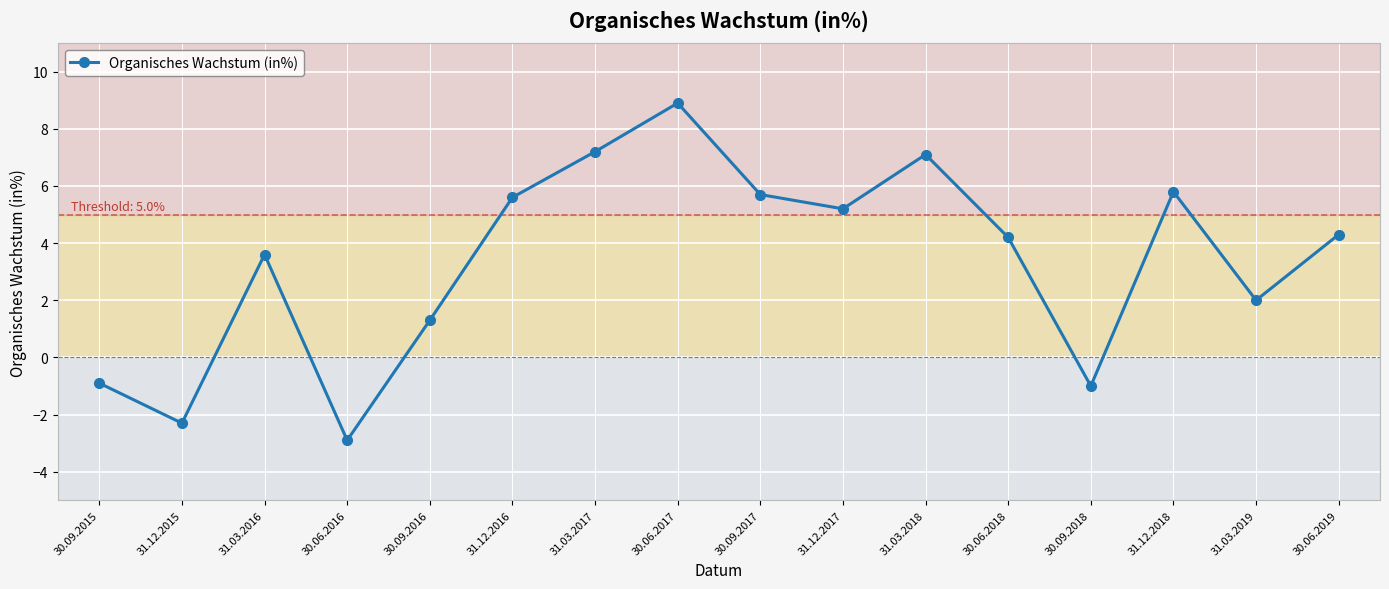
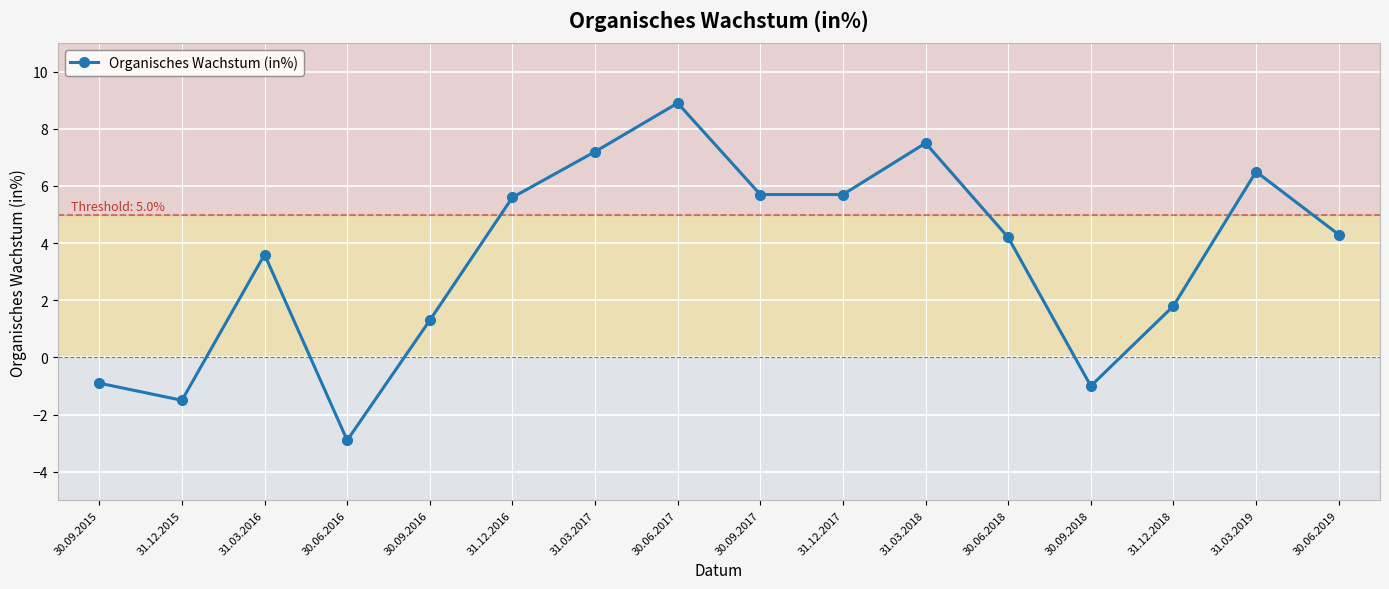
  {
    "30.09.2015": -0.9,
-   "31.12.2015": -2.3,
+   "31.12.2015": -1.5,
    "31.03.2016": 3.6,
    "30.06.2016": -2.9,
    "30.09.2016": 1.3,
    "31.12.2016": 5.6,
    "31.03.2017": 7.2,
    "30.06.2017": 8.9,
    "30.09.2017": 5.7,
-   "31.12.2017": 5.2,
-   "31.03.2018": 7.1,
+   "31.12.2017": 5.7,
+   "31.03.2018": 7.5,
    "30.06.2018": 4.2,
    "30.09.2018": -1.0,
-   "31.12.2018": 5.8,
-   "31.03.2019": 2.0,
+   "31.12.2018": 1.8,
+   "31.03.2019": 6.5,
    "30.06.2019": 4.3
  }
